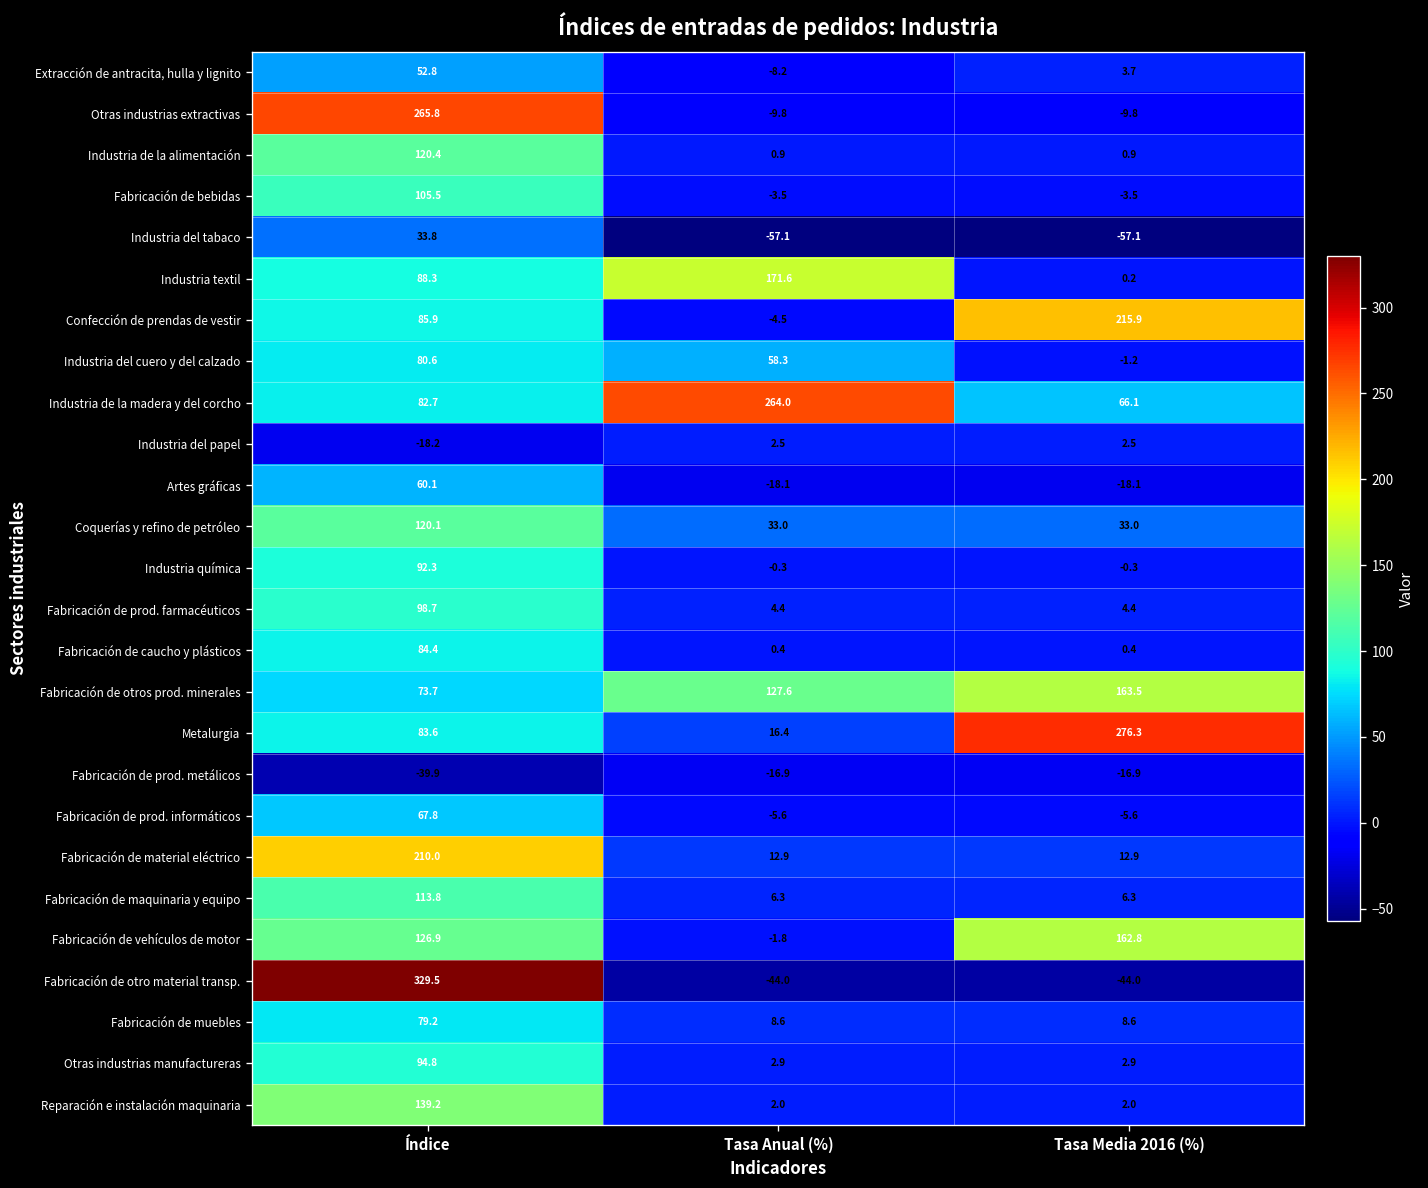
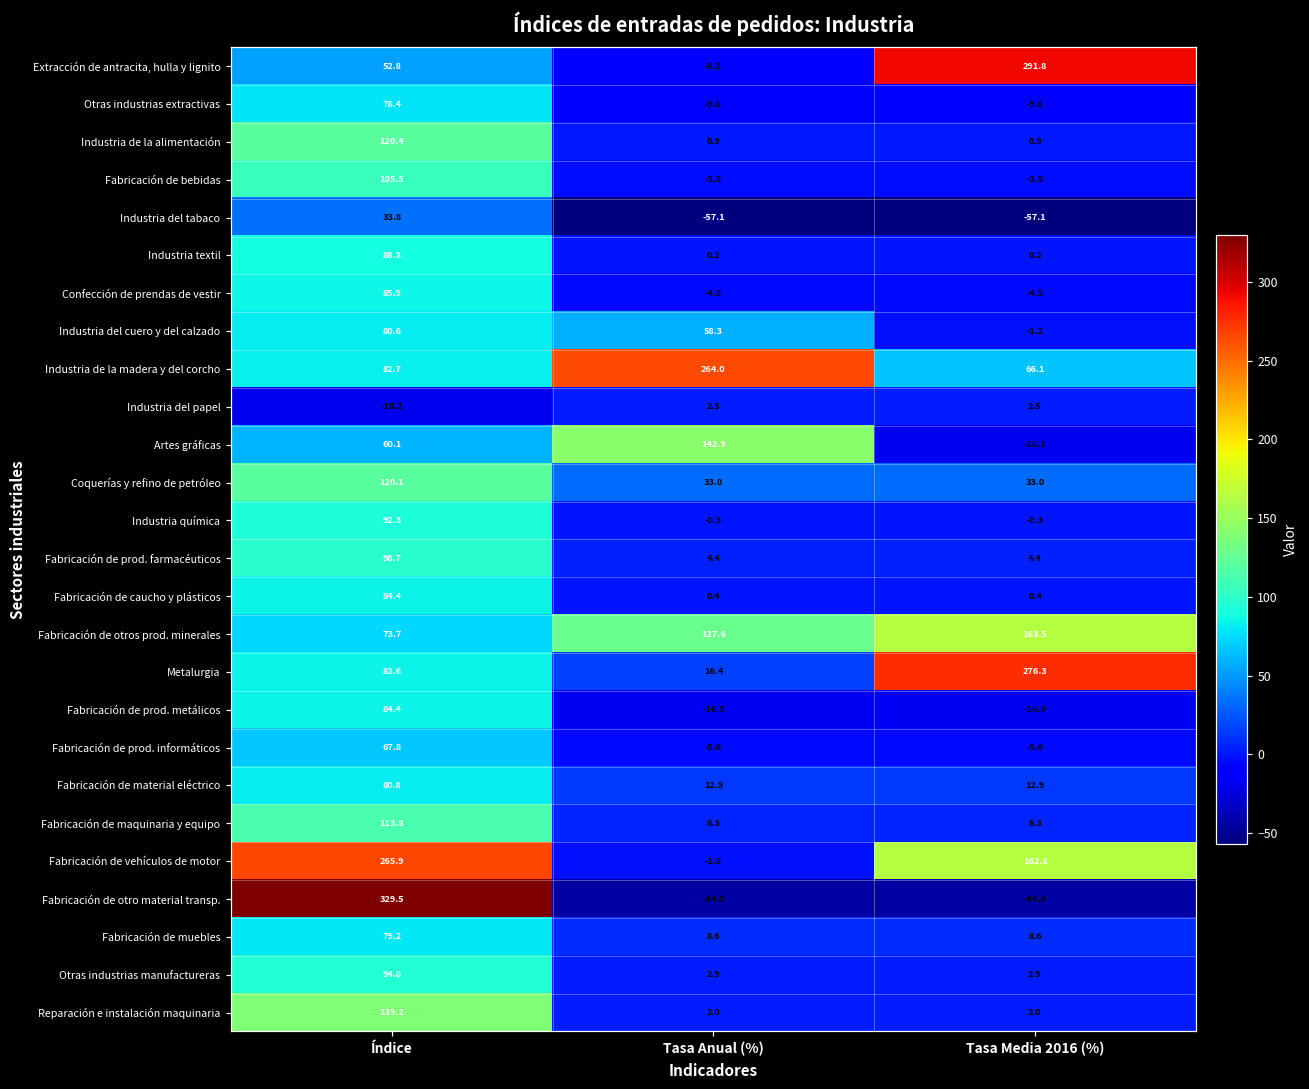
  {
    "Extracción de antracita, hulla y lignito": {
      "Índice": 52.8,
      "Tasa Anual (%)": -8.2,
-     "Tasa Media 2016 (%)": 3.7
+     "Tasa Media 2016 (%)": 291.8
    },
    "Otras industrias extractivas": {
-     "Índice": 265.8,
+     "Índice": 78.4,
      "Tasa Anual (%)": -9.8,
      "Tasa Media 2016 (%)": -9.8
    },
    "Industria de la alimentación": {
      "Índice": 120.4,
      "Tasa Anual (%)": 0.9,
      "Tasa Media 2016 (%)": 0.9
    },
    "Fabricación de bebidas": {
      "Índice": 105.5,
      "Tasa Anual (%)": -3.5,
      "Tasa Media 2016 (%)": -3.5
    },
    "Industria del tabaco": {
      "Índice": 33.8,
      "Tasa Anual (%)": -57.1,
      "Tasa Media 2016 (%)": -57.1
    },
    "Industria textil": {
      "Índice": 88.3,
-     "Tasa Anual (%)": 171.6,
+     "Tasa Anual (%)": 0.2,
      "Tasa Media 2016 (%)": 0.2
    },
    "Confección de prendas de vestir": {
      "Índice": 85.9,
      "Tasa Anual (%)": -4.5,
-     "Tasa Media 2016 (%)": 215.9
+     "Tasa Media 2016 (%)": -4.5
    },
    "Industria del cuero y del calzado": {
      "Índice": 80.6,
      "Tasa Anual (%)": 58.3,
      "Tasa Media 2016 (%)": -1.2
    },
    "Industria de la madera y del corcho": {
      "Índice": 82.7,
      "Tasa Anual (%)": 264.0,
      "Tasa Media 2016 (%)": 66.1
    },
    "Industria del papel": {
      "Índice": -18.2,
      "Tasa Anual (%)": 2.5,
      "Tasa Media 2016 (%)": 2.5
    },
    "Artes gráficas": {
      "Índice": 60.1,
-     "Tasa Anual (%)": -18.1,
+     "Tasa Anual (%)": 142.9,
      "Tasa Media 2016 (%)": -18.1
    },
    "Coquerías y refino de petróleo": {
      "Índice": 120.1,
      "Tasa Anual (%)": 33.0,
      "Tasa Media 2016 (%)": 33.0
    },
    "Industria química": {
      "Índice": 92.3,
      "Tasa Anual (%)": -0.3,
      "Tasa Media 2016 (%)": -0.3
    },
    "Fabricación de prod. farmacéuticos": {
      "Índice": 98.7,
      "Tasa Anual (%)": 4.4,
      "Tasa Media 2016 (%)": 4.4
    },
    "Fabricación de caucho y plásticos": {
      "Índice": 84.4,
      "Tasa Anual (%)": 0.4,
      "Tasa Media 2016 (%)": 0.4
    },
    "Fabricación de otros prod. minerales": {
      "Índice": 73.7,
      "Tasa Anual (%)": 127.6,
      "Tasa Media 2016 (%)": 163.5
    },
    "Metalurgia": {
      "Índice": 83.6,
      "Tasa Anual (%)": 16.4,
      "Tasa Media 2016 (%)": 276.3
    },
    "Fabricación de prod. metálicos": {
-     "Índice": -39.9,
+     "Índice": 84.4,
      "Tasa Anual (%)": -16.9,
      "Tasa Media 2016 (%)": -16.9
    },
    "Fabricación de prod. informáticos": {
      "Índice": 67.8,
      "Tasa Anual (%)": -5.6,
      "Tasa Media 2016 (%)": -5.6
    },
    "Fabricación de material eléctrico": {
-     "Índice": 210.0,
+     "Índice": 80.8,
      "Tasa Anual (%)": 12.9,
      "Tasa Media 2016 (%)": 12.9
    },
    "Fabricación de maquinaria y equipo": {
      "Índice": 113.8,
      "Tasa Anual (%)": 6.3,
      "Tasa Media 2016 (%)": 6.3
    },
    "Fabricación de vehículos de motor": {
-     "Índice": 126.9,
+     "Índice": 265.9,
      "Tasa Anual (%)": -1.8,
      "Tasa Media 2016 (%)": 162.8
    },
    "Fabricación de otro material transp.": {
      "Índice": 329.5,
      "Tasa Anual (%)": -44.0,
      "Tasa Media 2016 (%)": -44.0
    },
    "Fabricación de muebles": {
      "Índice": 79.2,
      "Tasa Anual (%)": 8.6,
      "Tasa Media 2016 (%)": 8.6
    },
    "Otras industrias manufactureras": {
      "Índice": 94.8,
      "Tasa Anual (%)": 2.9,
      "Tasa Media 2016 (%)": 2.9
    },
    "Reparación e instalación maquinaria": {
      "Índice": 139.2,
      "Tasa Anual (%)": 2.0,
      "Tasa Media 2016 (%)": 2.0
    }
  }
